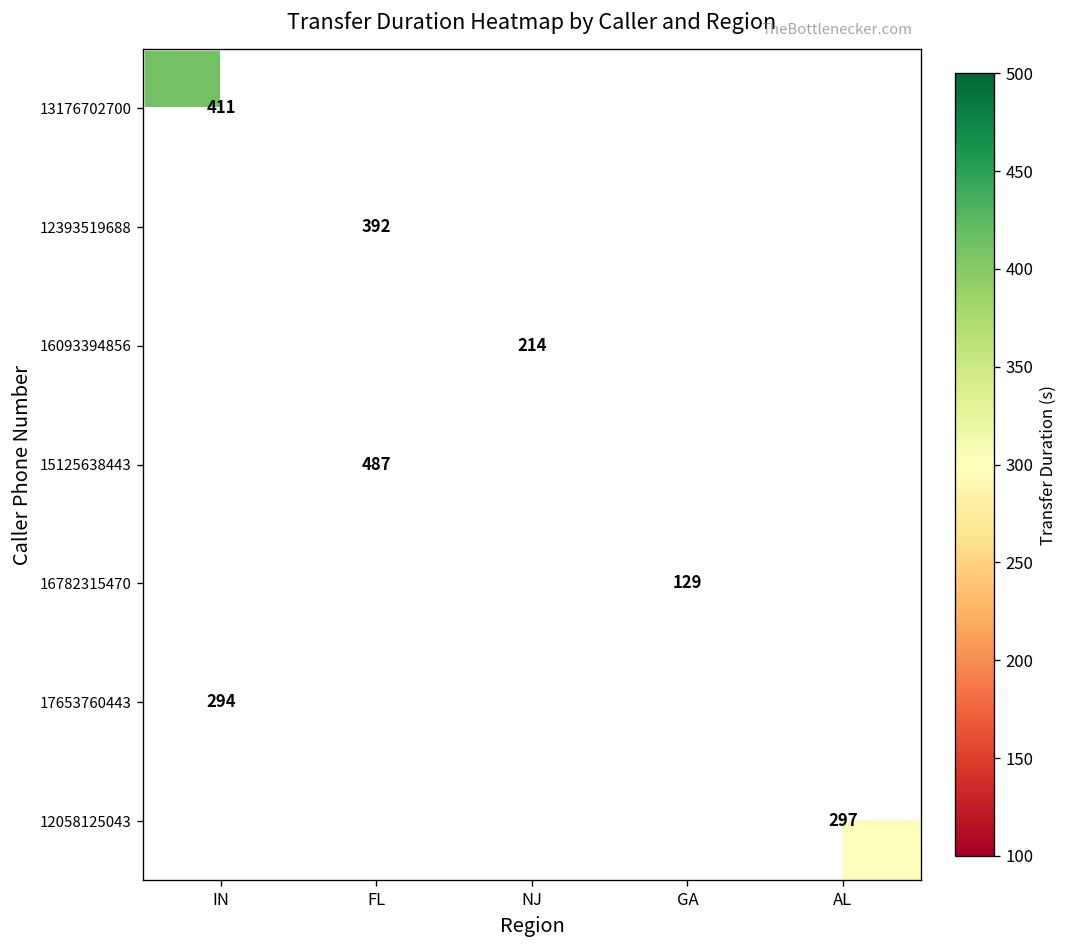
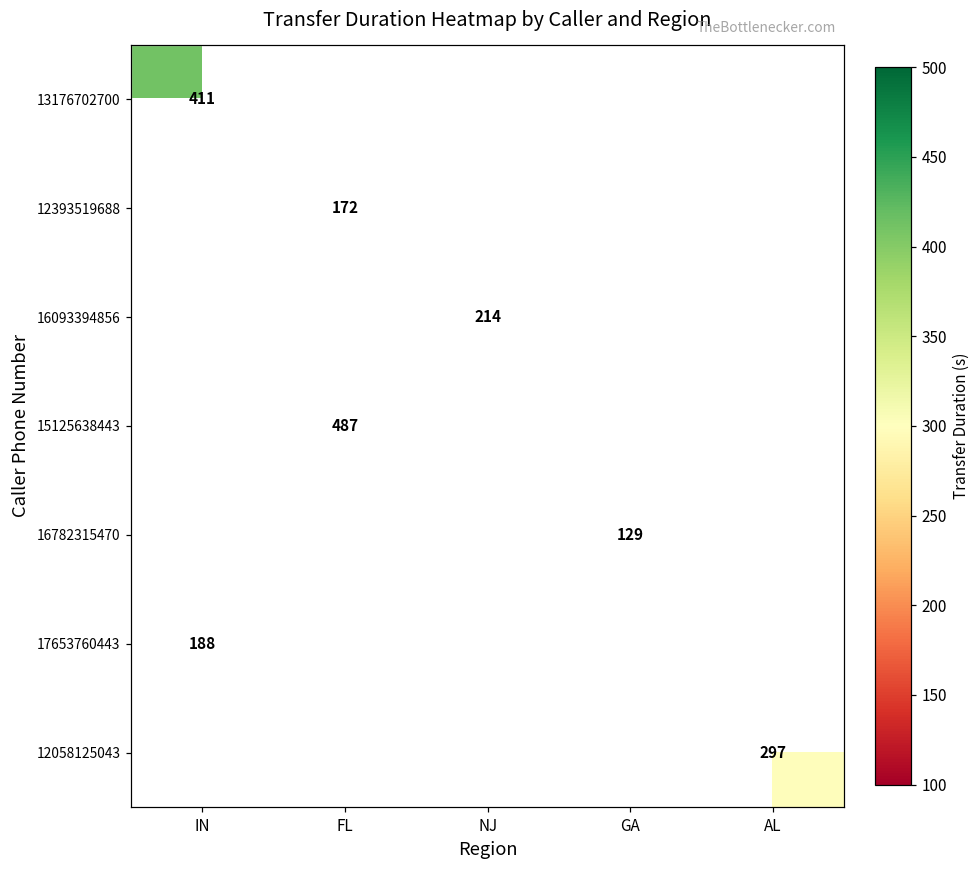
  {
    "13176702700": {
      "IN": 411
    },
    "12393519688": {
-     "FL": 392
+     "FL": 172
    },
    "16093394856": {
      "NJ": 214
    },
    "15125638443": {
      "FL": 487
    },
    "16782315470": {
      "GA": 129
    },
    "17653760443": {
-     "IN": 294
+     "IN": 188
    },
    "12058125043": {
      "AL": 297
    }
  }
